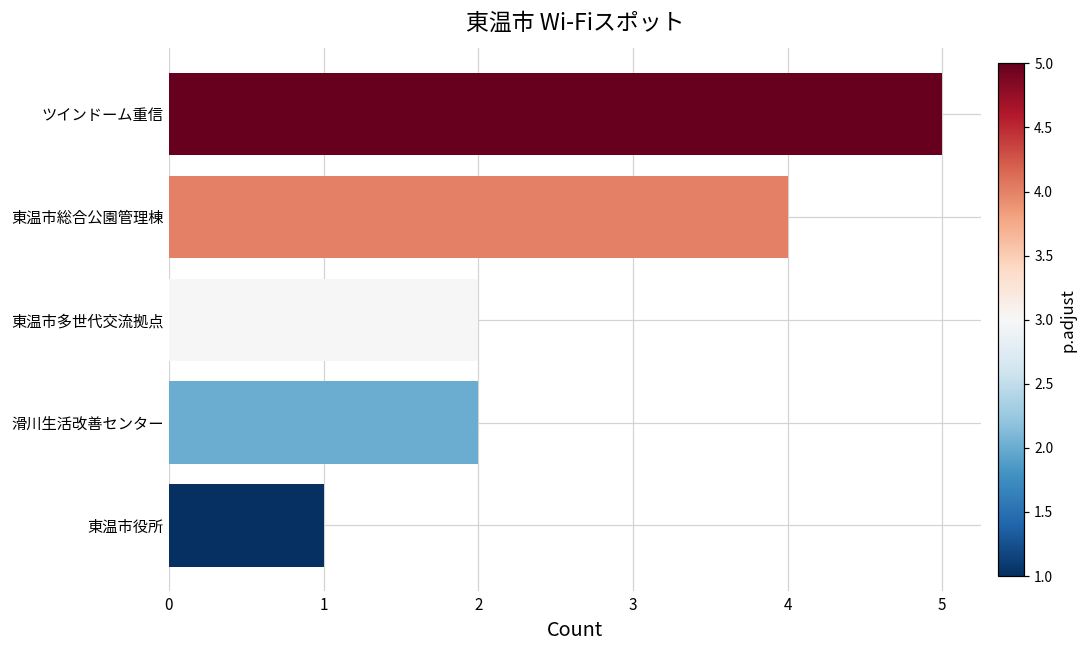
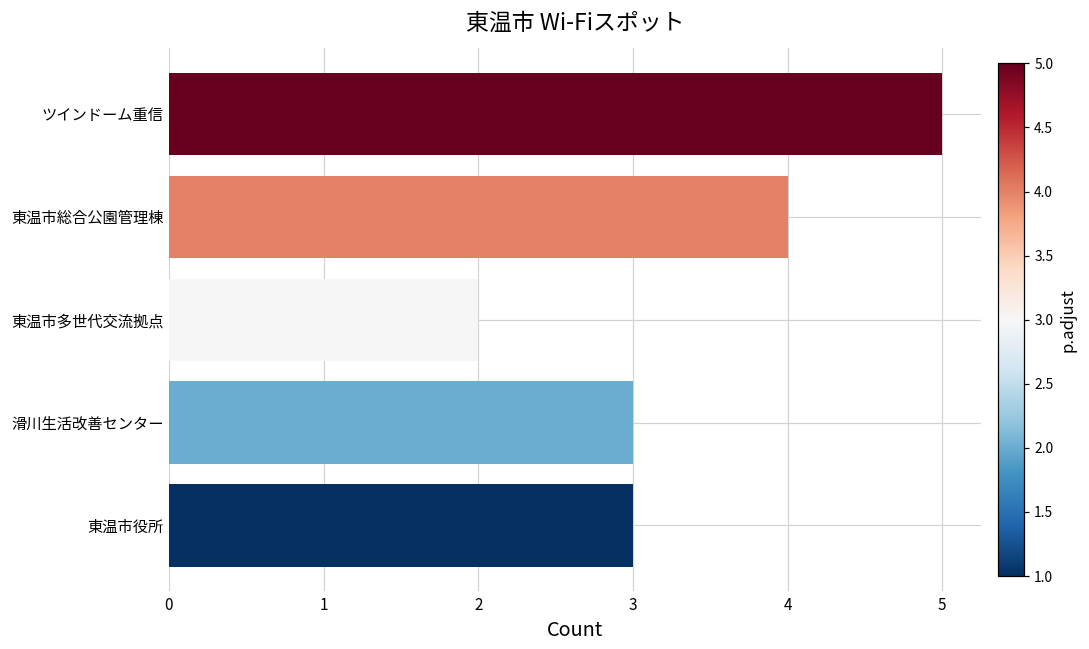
  {
    "ツインドーム重信": 5,
    "東温市総合公園管理棟": 4,
    "東温市多世代交流拠点": 2,
-   "滑川生活改善センター": 2,
-   "東温市役所": 1
+   "滑川生活改善センター": 3,
+   "東温市役所": 3
  }
